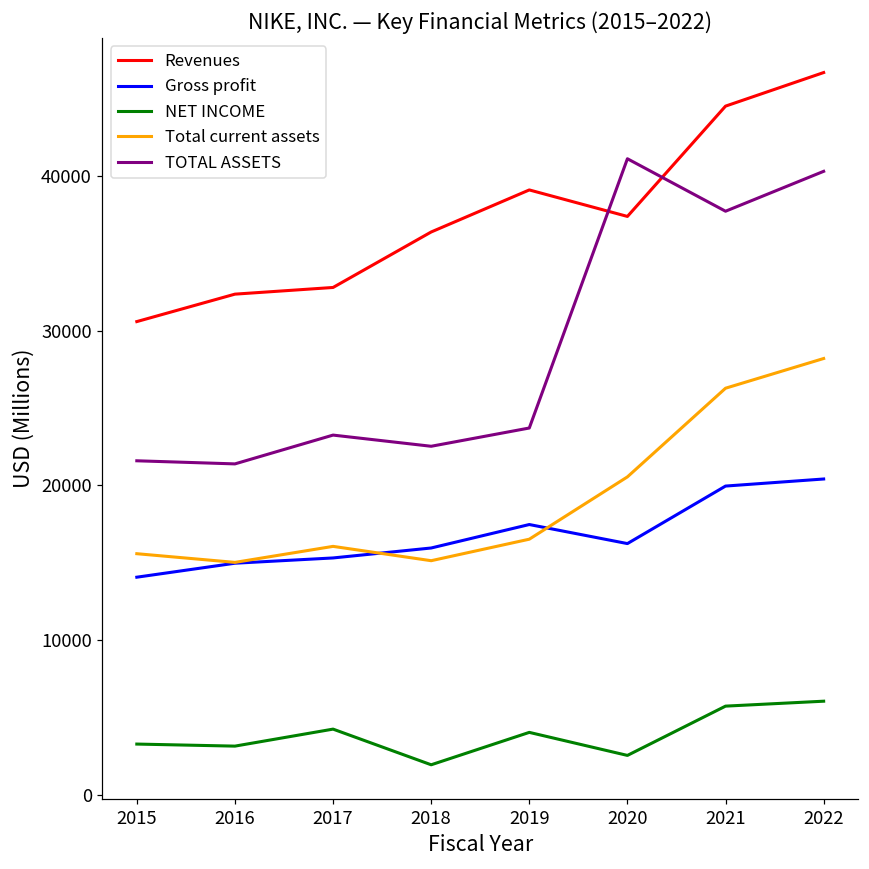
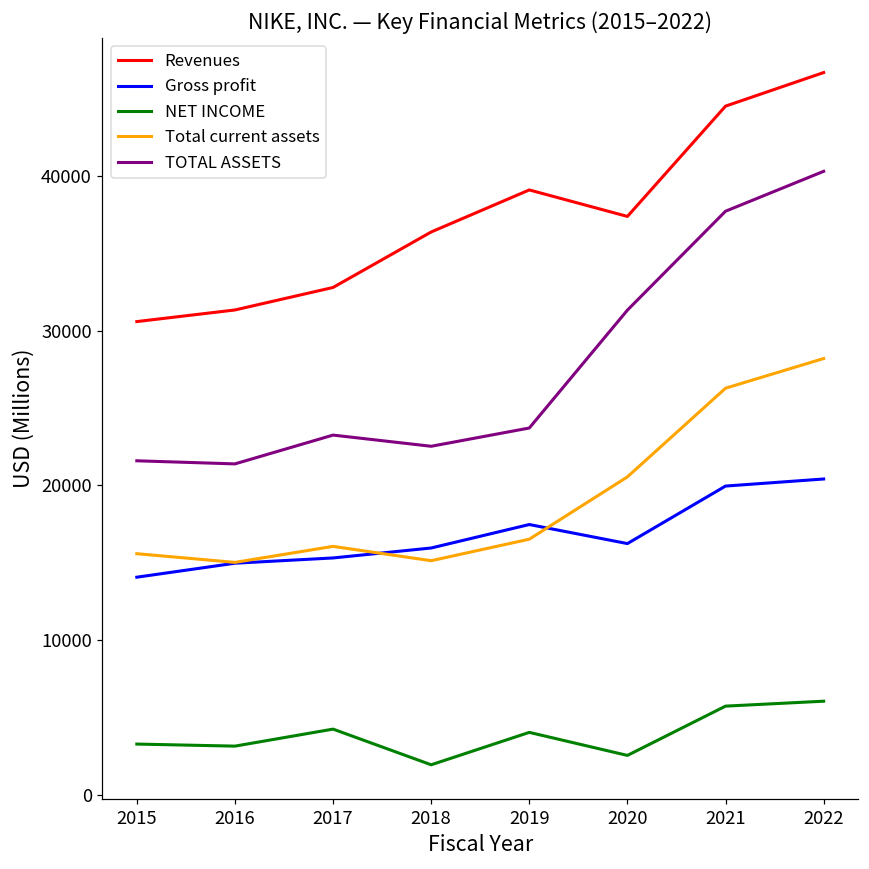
  {
    "Revenues": {
      "2015": 30600,
-     "2016": 32400,
+     "2016": 31400,
      "2017": 32800,
      "2018": 36400,
      "2019": 39100,
      "2020": 37400,
      "2021": 44500,
      "2022": 46700
    },
    "Gross profit": {
      "2015": 14100,
      "2017": 15300,
      "2018": 16000,
      "2019": 17500,
      "2020": 16200,
      "2021": 20000,
      "2022": 20400
    },
    "NET INCOME": {
      "2015": 3300,
      "2016": 3100,
      "2017": 4200,
      "2018": 1900,
      "2019": 4000,
      "2020": 2500,
      "2021": 5700,
      "2022": 6000
    },
    "Total current assets": {
      "2015": 15600,
      "2017": 16100,
      "2018": 15100,
      "2019": 16500,
      "2020": 20600,
      "2021": 26300,
      "2022": 28200
    },
    "TOTAL ASSETS": {
      "2015": 21600,
      "2016": 21400,
      "2017": 23300,
      "2018": 22500,
      "2019": 23700,
-     "2020": 41100,
+     "2020": 31300,
      "2021": 37700,
      "2022": 40300
    }
  }
